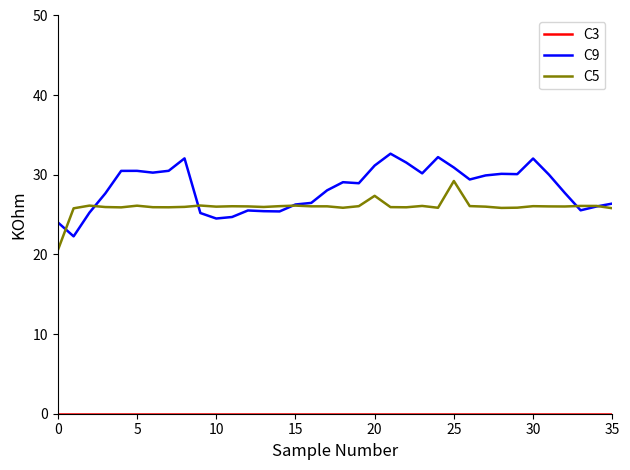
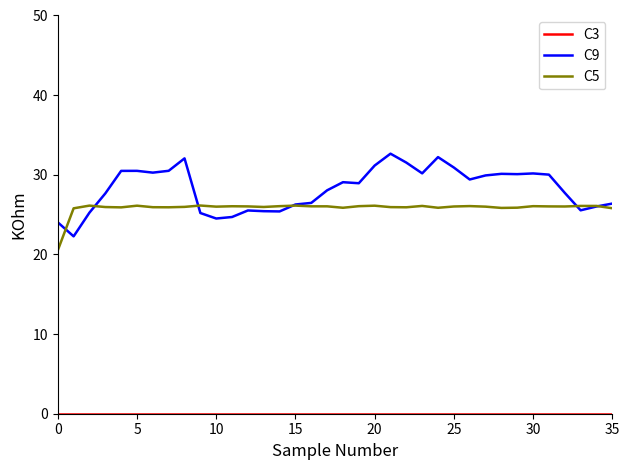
  {
    "C3": {
      "0": 0,
      "5": 0,
      "10": 0,
      "15": 0,
      "20": 0,
      "25": 0,
      "30": 0,
      "35": 0
    },
    "C9": {
      "0": 24,
      "5": 30,
      "10": 25,
      "20": 31,
      "25": 31,
-     "30": 32,
+     "30": 30,
      "35": 26
    },
    "C5": {
      "0": 21,
      "5": 26,
      "10": 26,
-     "20": 27,
-     "25": 29,
+     "20": 26,
+     "25": 26,
      "30": 26,
      "35": 26
    }
  }
